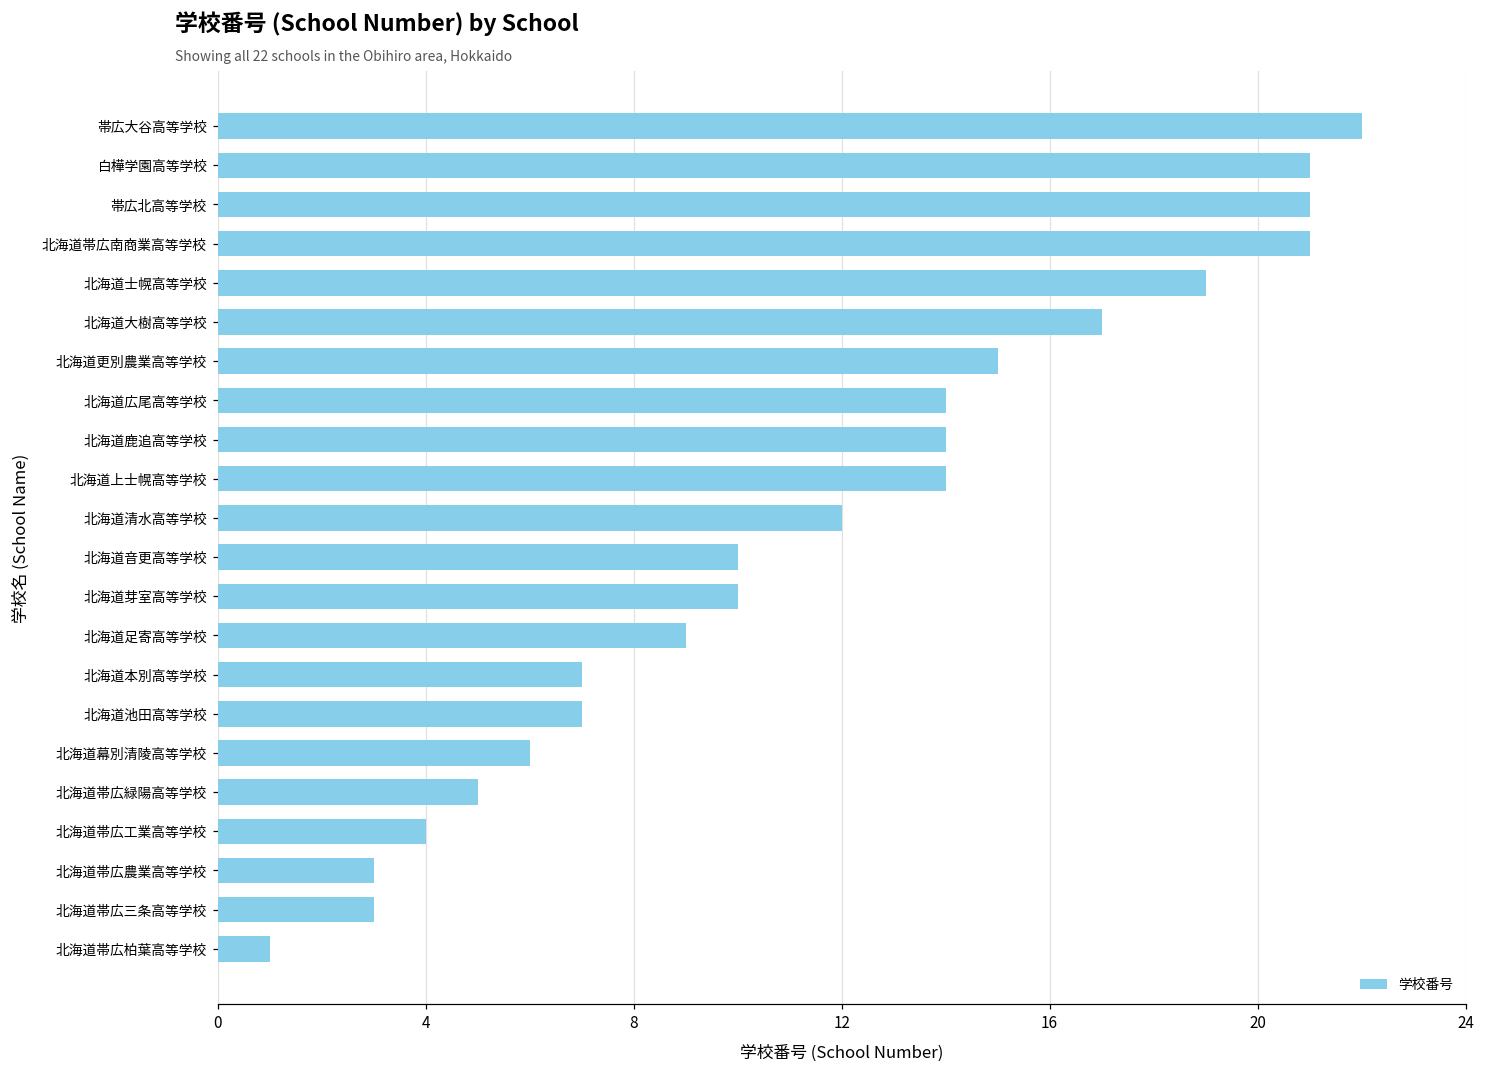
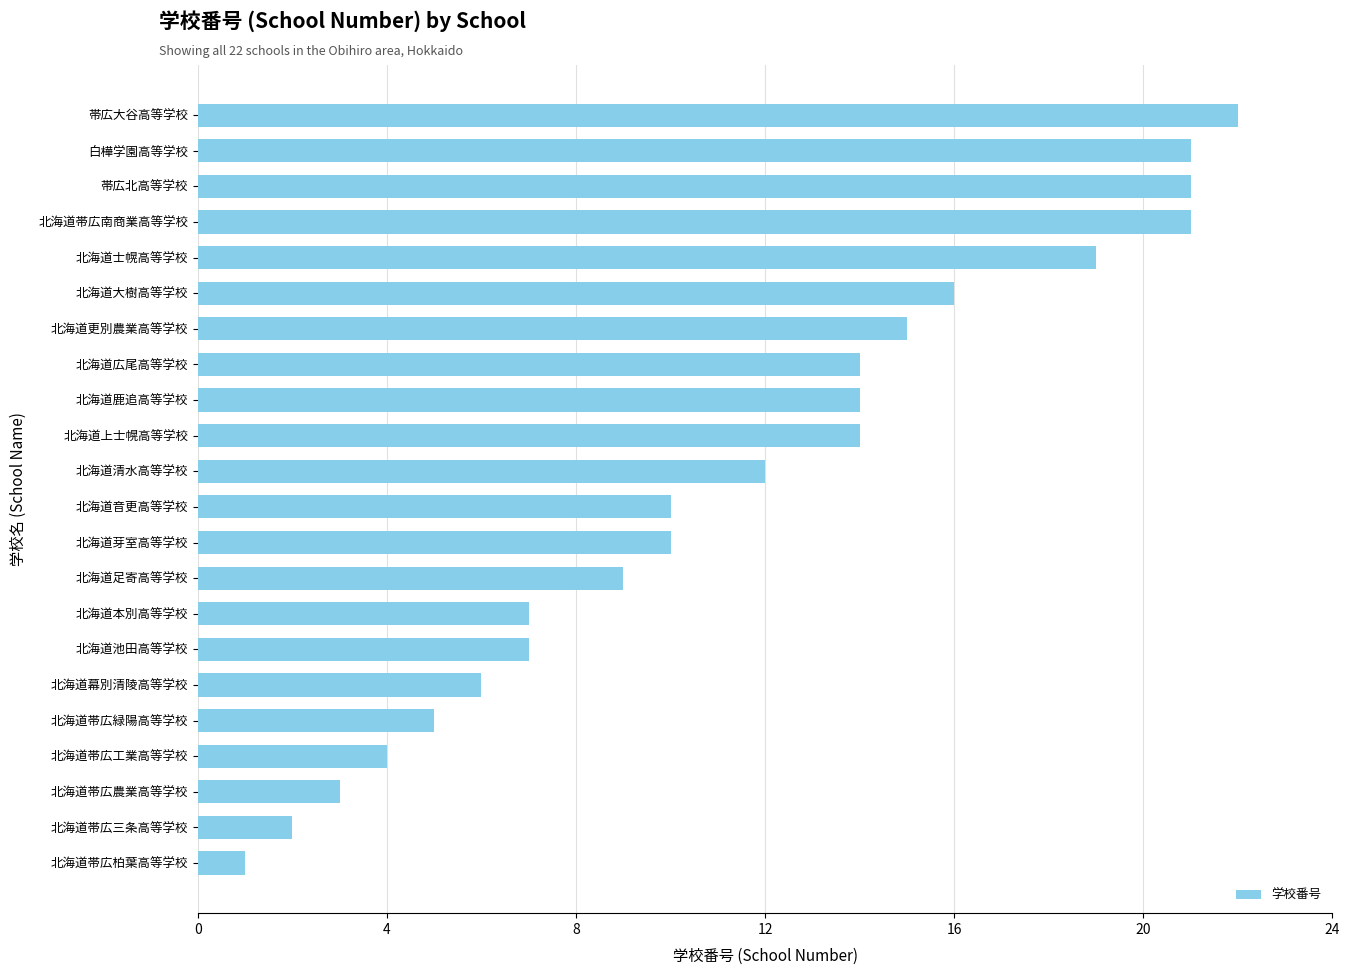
  {
    "帯広大谷高等学校": 22,
    "白樺学園高等学校": 21,
    "帯広北高等学校": 21,
    "北海道帯広南商業高等学校": 21,
    "北海道士幌高等学校": 19,
-   "北海道大樹高等学校": 17,
+   "北海道大樹高等学校": 16,
    "北海道更別農業高等学校": 15,
    "北海道広尾高等学校": 14,
    "北海道鹿追高等学校": 14,
    "北海道上士幌高等学校": 14,
    "北海道清水高等学校": 12,
    "北海道音更高等学校": 10,
    "北海道芽室高等学校": 10,
    "北海道足寄高等学校": 9,
    "北海道本別高等学校": 7,
    "北海道池田高等学校": 7,
    "北海道幕別清陵高等学校": 6,
    "北海道帯広緑陽高等学校": 5,
    "北海道帯広工業高等学校": 4,
    "北海道帯広農業高等学校": 3,
-   "北海道帯広三条高等学校": 3,
+   "北海道帯広三条高等学校": 2,
    "北海道帯広柏葉高等学校": 1
  }
